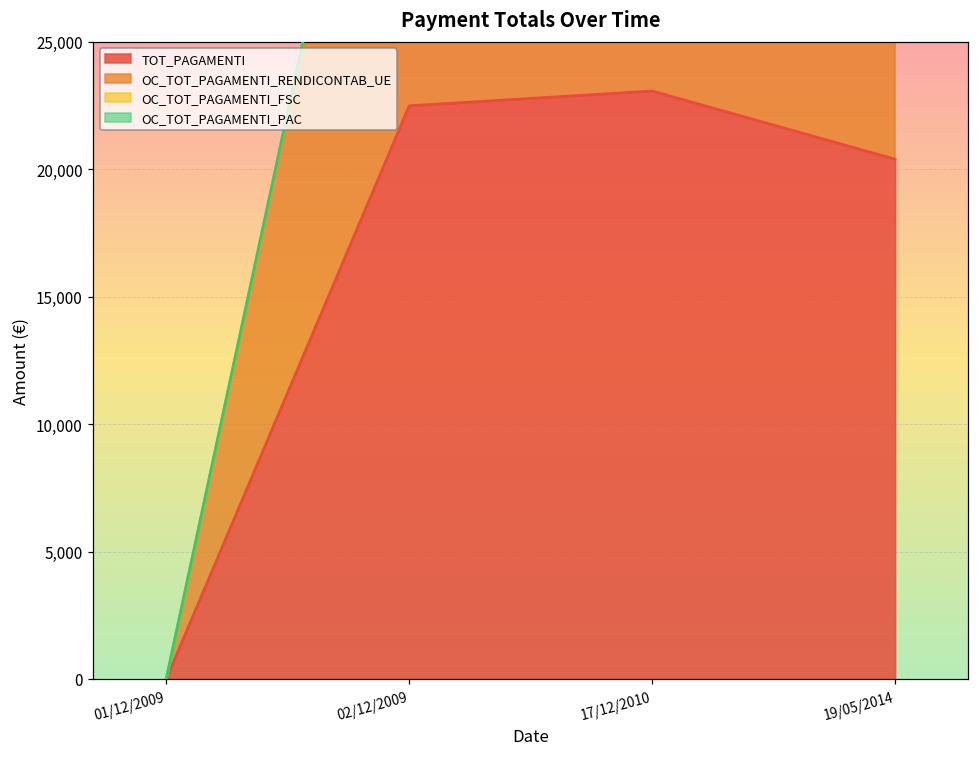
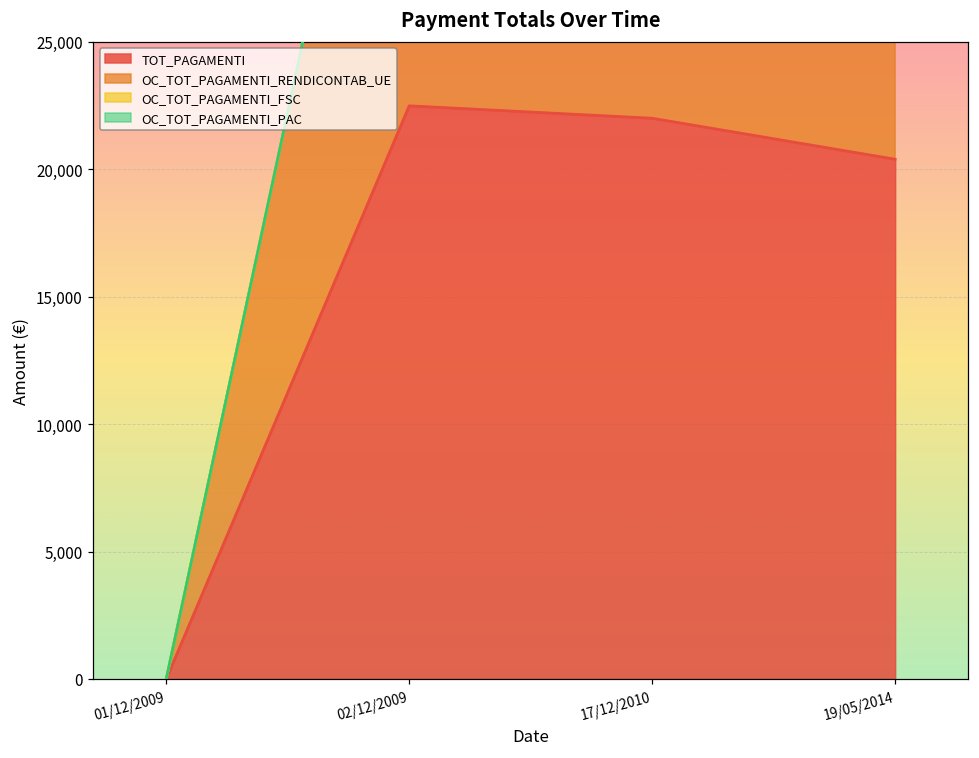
  {
    "TOT_PAGAMENTI": {
      "02/12/2009": "22,500",
-     "17/12/2010": "23,100",
+     "17/12/2010": "22,000",
      "19/05/2014": "20,400"
    }
  }
